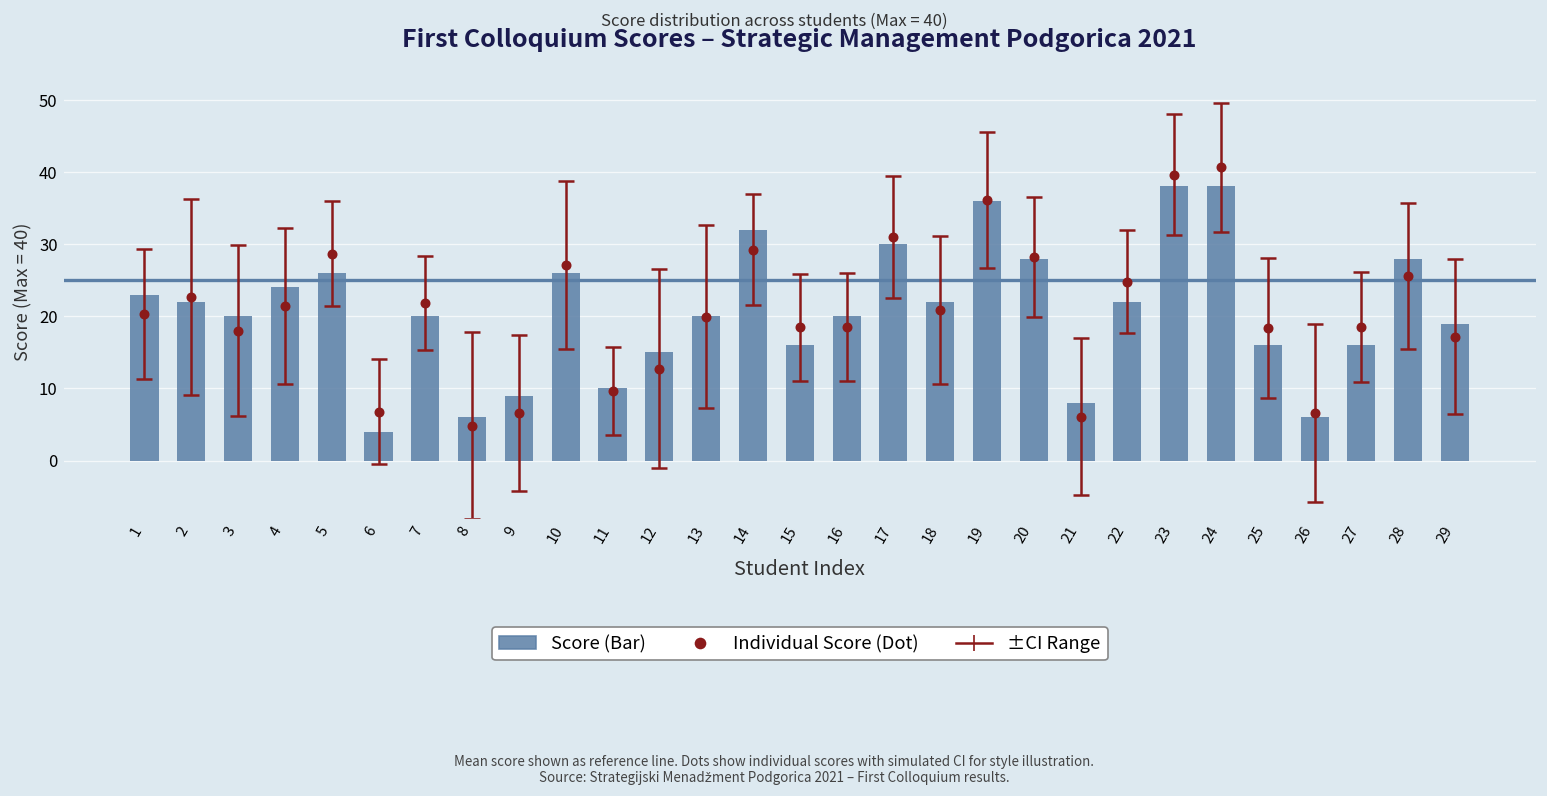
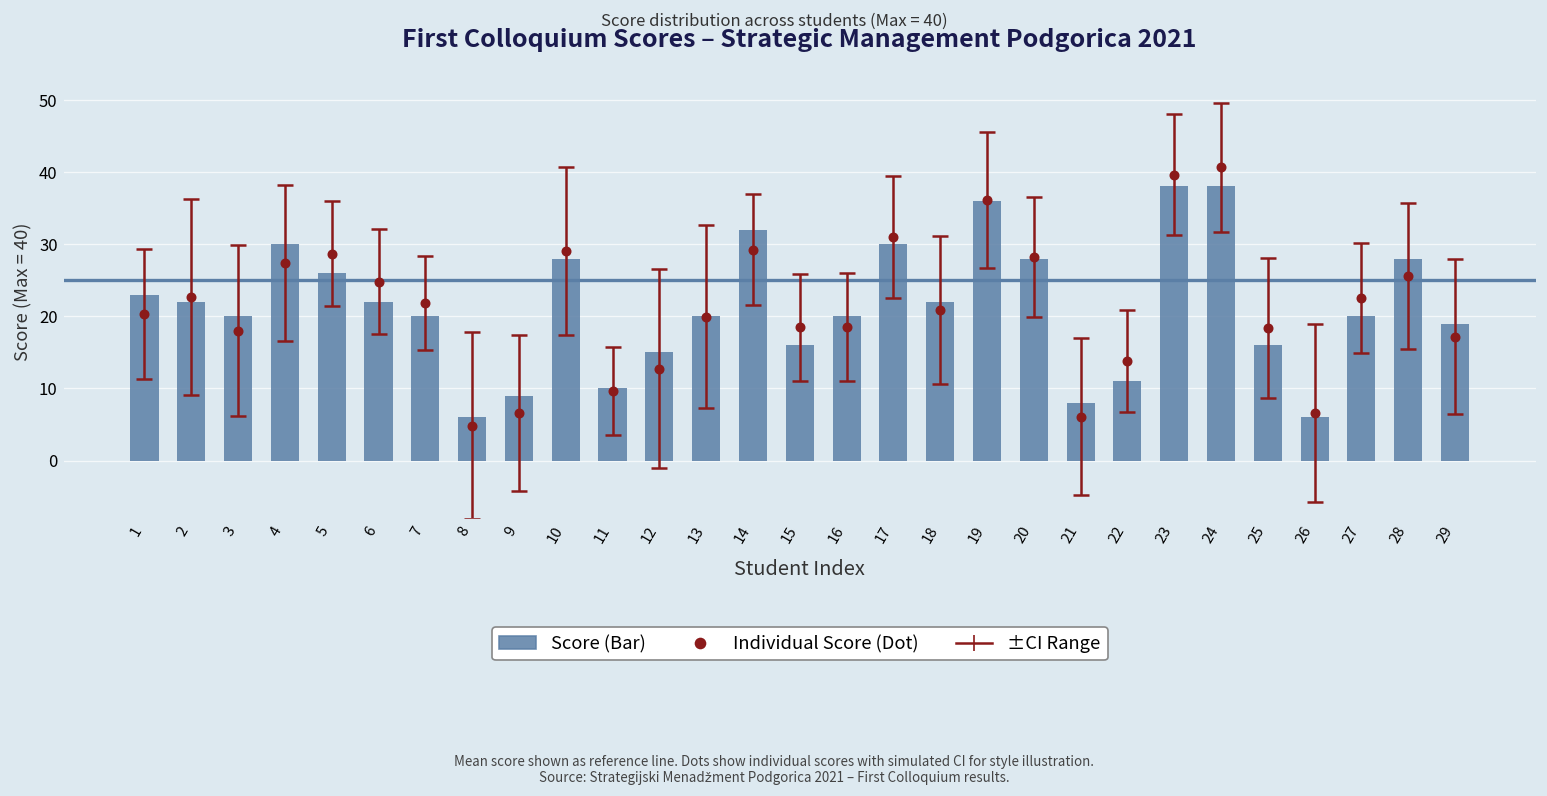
  {
    "Score (Bar)": {
      "1": 23,
      "2": 22,
      "3": 20,
-     "4": 24,
+     "4": 30,
      "5": 26,
-     "6": 4,
+     "6": 22,
      "7": 20,
      "8": 6,
      "9": 9,
-     "10": 26,
+     "10": 28,
      "11": 10,
      "12": 15,
      "13": 20,
      "14": 32,
      "15": 16,
      "16": 20,
      "17": 30,
      "18": 22,
      "19": 36,
      "20": 28,
      "21": 8,
-     "22": 22,
+     "22": 11,
      "23": 38,
      "24": 38,
      "25": 16,
      "26": 6,
-     "27": 16,
+     "27": 20,
      "28": 28,
      "29": 19
    }
  }
